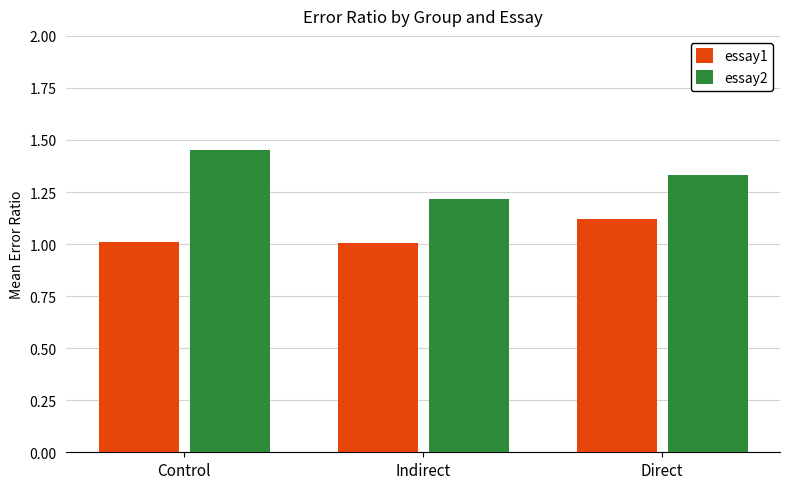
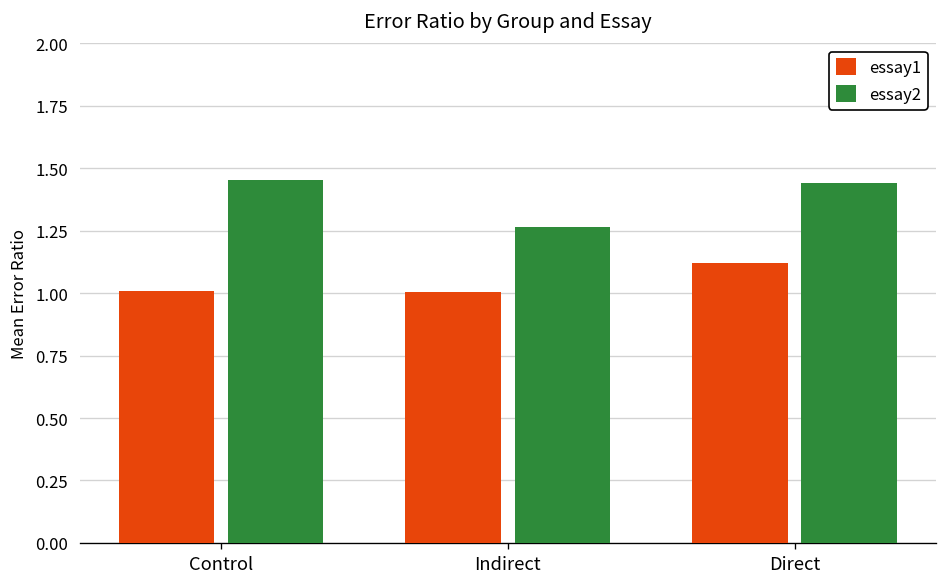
  {
    "essay1": {
      "Control": 1.01,
      "Indirect": 1.00,
      "Direct": 1.12
    },
    "essay2": {
      "Control": 1.45,
-     "Indirect": 1.22,
-     "Direct": 1.33
+     "Indirect": 1.26,
+     "Direct": 1.44
    }
  }
